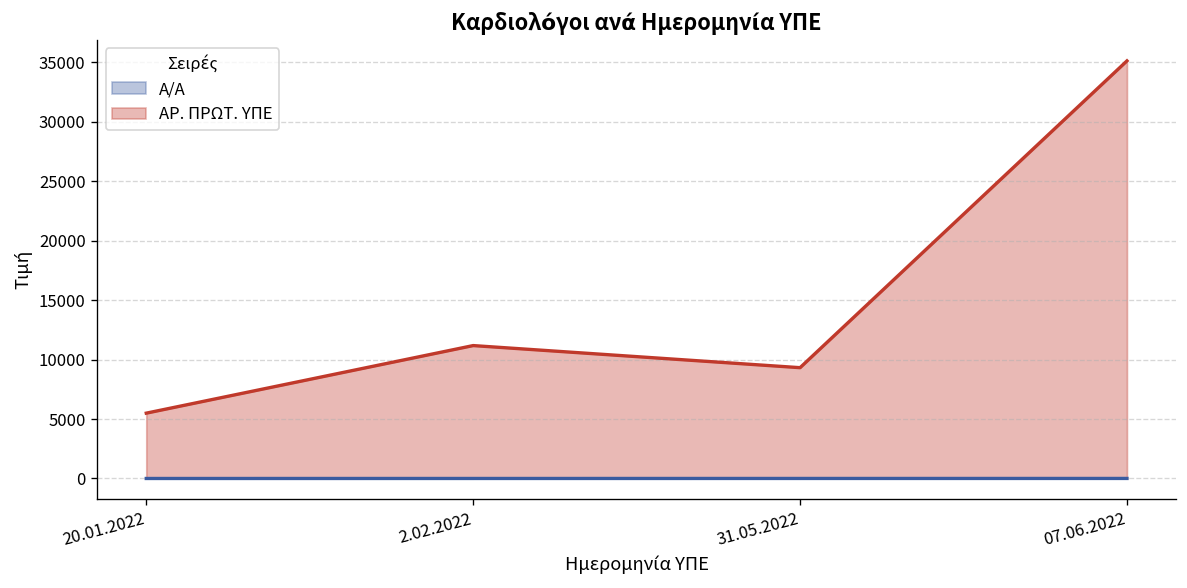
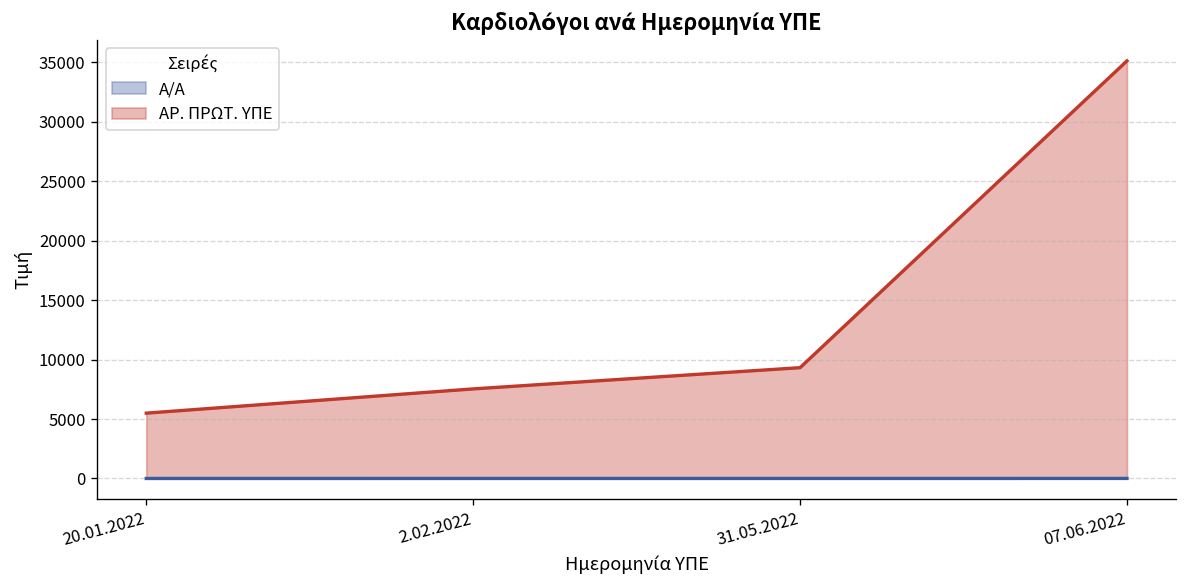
  {
    "Α/Α": {
      "20.01.2022": 0,
      "2.02.2022": 0,
      "31.05.2022": 0,
      "07.06.2022": 0
    },
    "ΑΡ. ΠΡΩΤ. ΥΠΕ": {
      "20.01.2022": 5000,
-     "2.02.2022": 11000,
+     "2.02.2022": 8000,
      "31.05.2022": 9000,
      "07.06.2022": 35000
    }
  }
